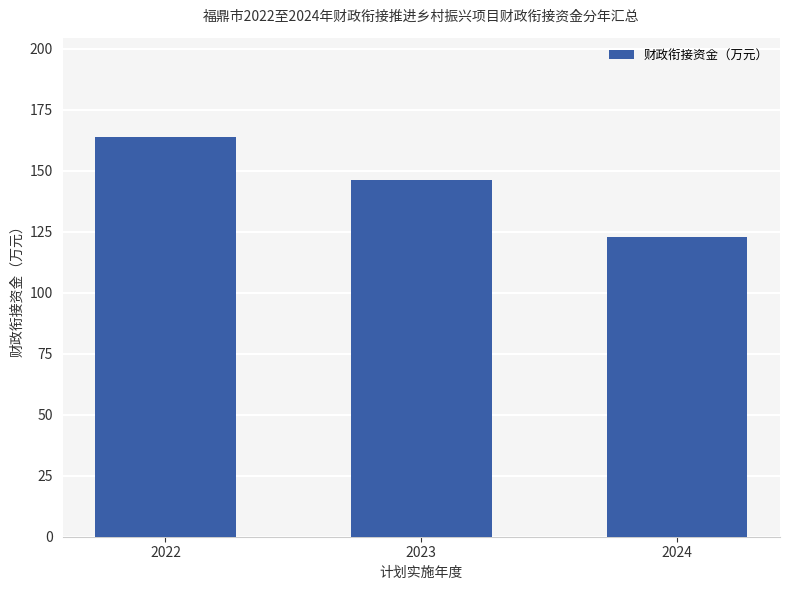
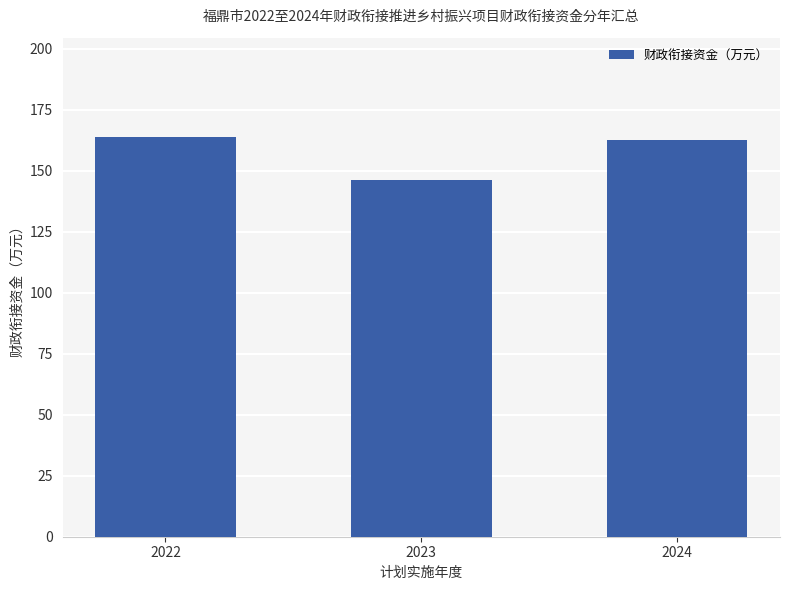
  {
    "2022": 164,
    "2023": 146,
-   "2024": 123
+   "2024": 163
  }
